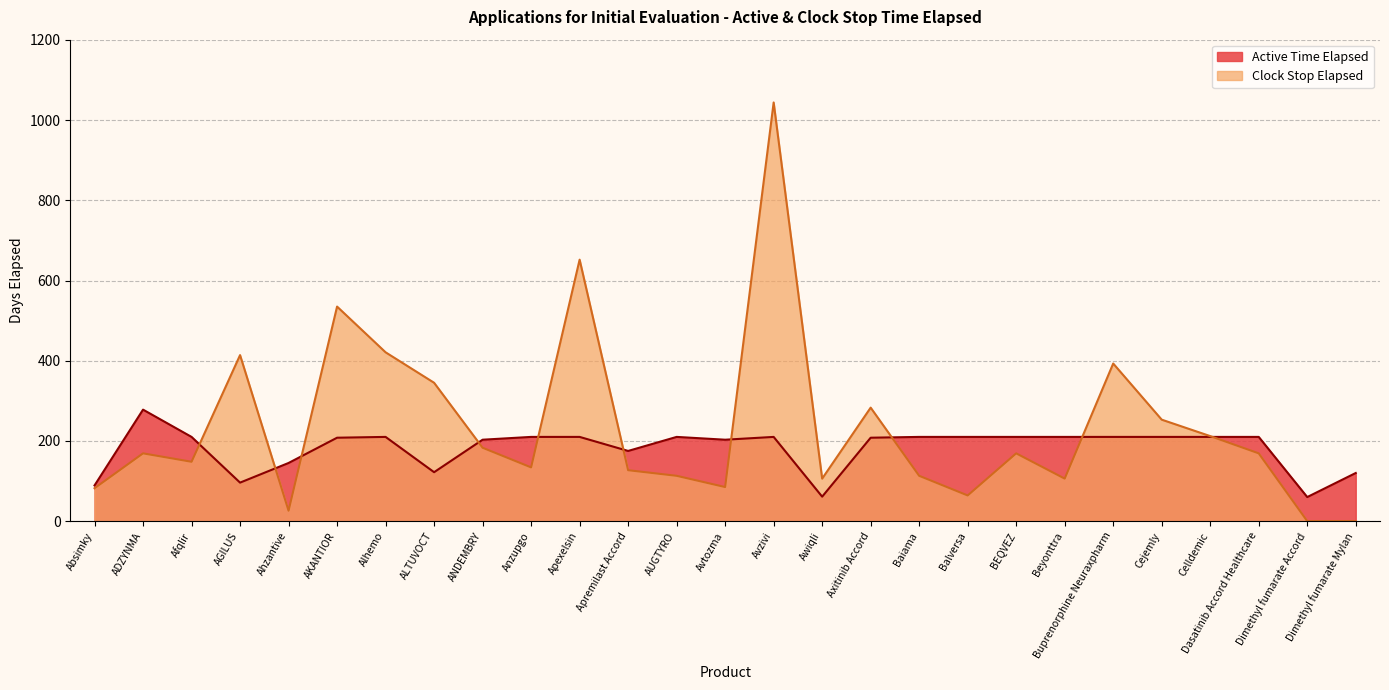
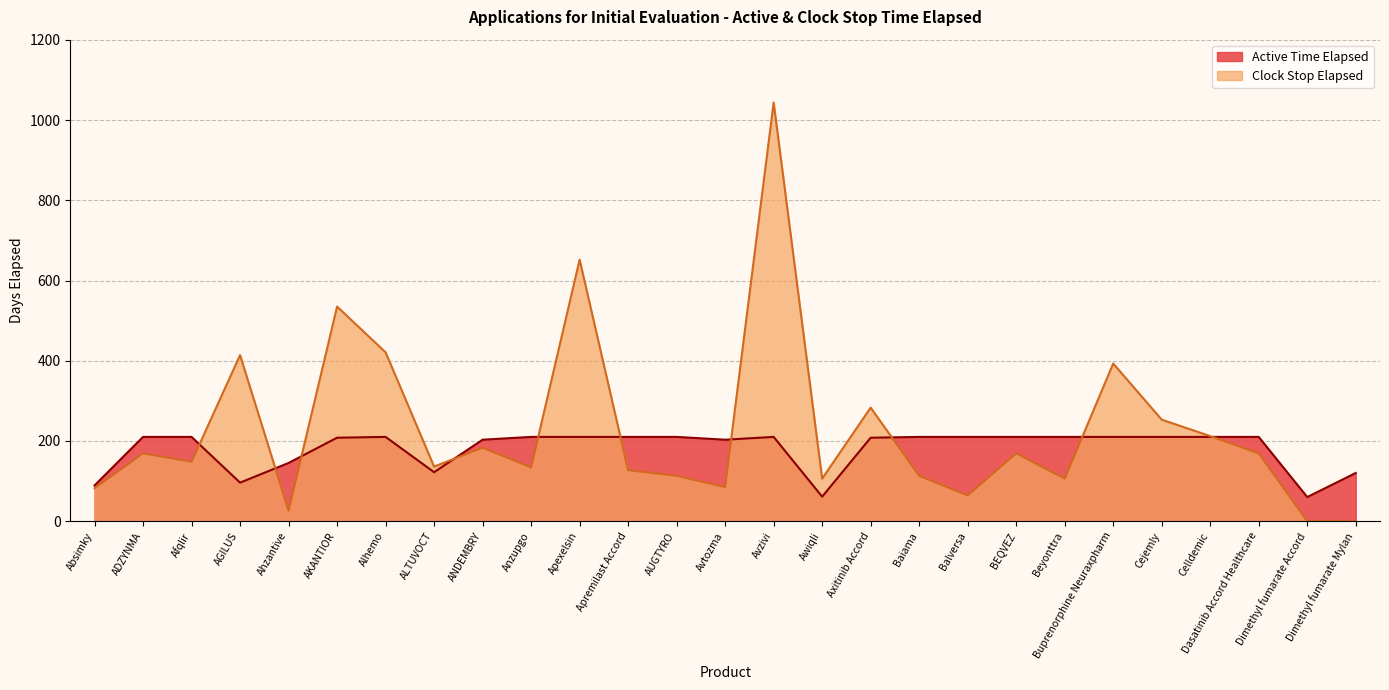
  {
    "Active Time Elapsed": {
      "Absimky": 90,
-     "ADZYNMA": 280,
+     "ADZYNMA": 210,
      "Afqlir": 210,
      "AGILUS": 100,
      "Ahzantive": 150,
      "AKANTIOR": 210,
      "Alhemo": 210,
      "ALTUVOCT": 120,
      "ANDEMBRY": 200,
      "Anzupgo": 210,
      "Apexelsin": 210,
-     "Apremilast Accord": 180,
+     "Apremilast Accord": 210,
      "AUGTYRO": 210,
      "Avtozma": 200,
      "Avzivi": 210,
      "Awiqli": 60,
      "Axitinib Accord": 210,
      "Baiama": 210,
      "Balversa": 210,
      "BEQVEZ": 210,
      "Beyonttra": 210,
      "Buprenorphine Neuraxpharm": 210,
      "Cejemly": 210,
      "Dasatinib Accord Healthcare": 210,
      "Dimethyl fumarate Accord": 60,
      "Dimethyl fumarate Mylan": 120
    },
    "Clock Stop Elapsed": {
      "Absimky": 80,
      "ADZYNMA": 170,
      "Afqlir": 150,
      "AGILUS": 410,
      "Ahzantive": 30,
      "AKANTIOR": 540,
      "Alhemo": 420,
-     "ALTUVOCT": 350,
+     "ALTUVOCT": 140,
      "ANDEMBRY": 180,
      "Anzupgo": 130,
      "Apexelsin": 650,
      "Apremilast Accord": 130,
      "AUGTYRO": 110,
      "Avtozma": 90,
      "Avzivi": 1040,
      "Awiqli": 110,
      "Axitinib Accord": 280,
      "Baiama": 110,
      "Balversa": 60,
      "BEQVEZ": 170,
      "Beyonttra": 110,
      "Buprenorphine Neuraxpharm": 390,
      "Cejemly": 250,
      "Dasatinib Accord Healthcare": 170,
      "Dimethyl fumarate Accord": 0,
      "Dimethyl fumarate Mylan": 0
    }
  }
